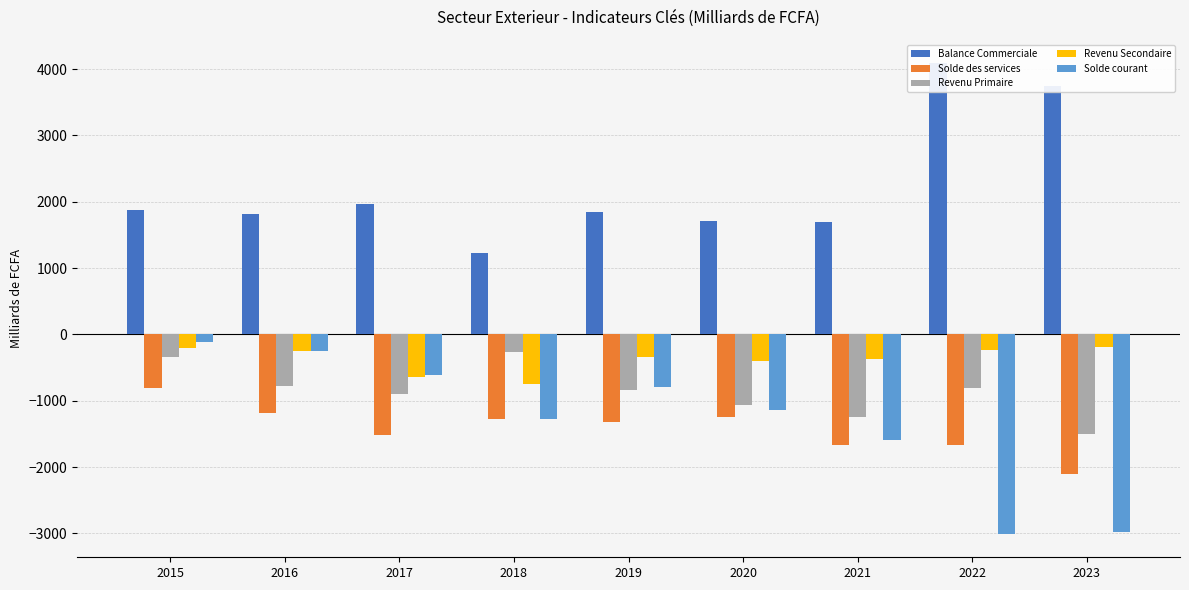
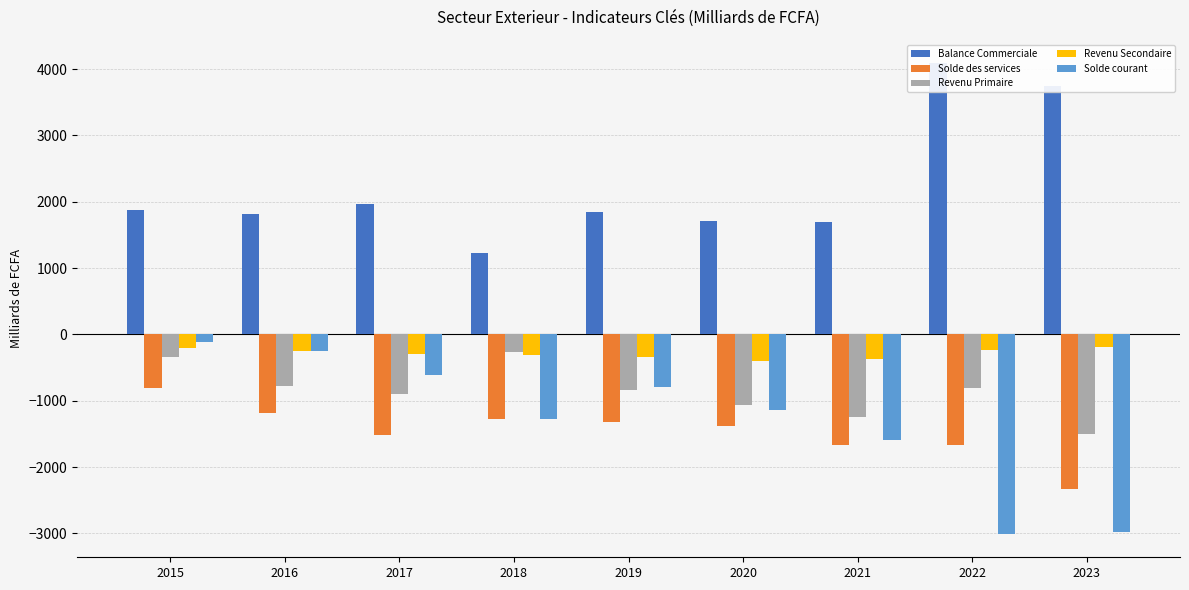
  {
    "Solde des services": {
      "2015": -800,
      "2016": -1200,
      "2017": -1500,
      "2018": -1300,
      "2019": -1300,
-     "2020": -1200,
+     "2020": -1400,
      "2021": -1700,
      "2022": -1700,
-     "2023": -2100
+     "2023": -2300
    },
    "Revenu Primaire": {
      "2015": -300,
      "2016": -800,
      "2017": -900,
      "2018": -300,
      "2019": -800,
      "2020": -1100,
      "2021": -1200,
      "2022": -800,
      "2023": -1500
    },
    "Revenu Secondaire": {
      "2015": -200,
      "2016": -200,
-     "2017": -600,
-     "2018": -700,
+     "2017": -300,
+     "2018": -300,
      "2019": -300,
      "2020": -400,
      "2021": -400,
      "2022": -200,
      "2023": -200
    }
  }
